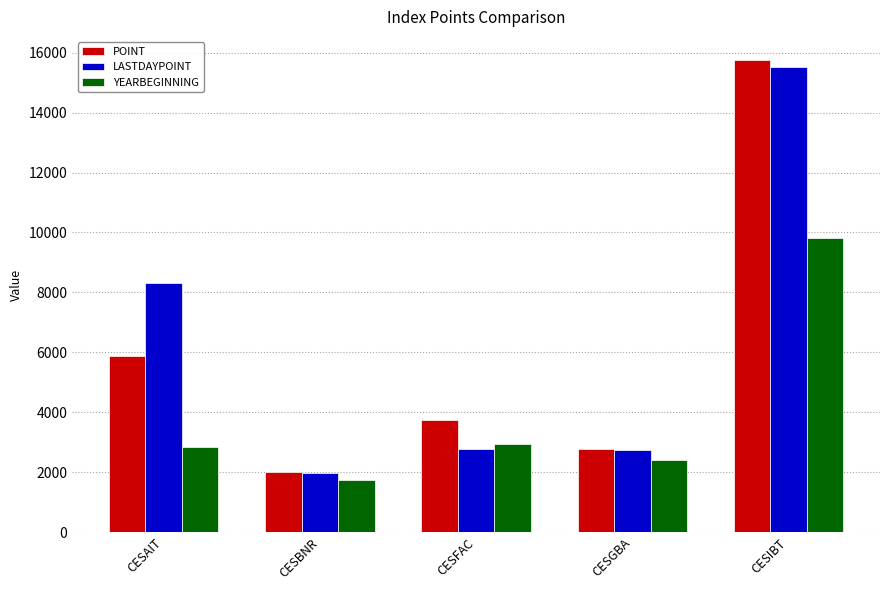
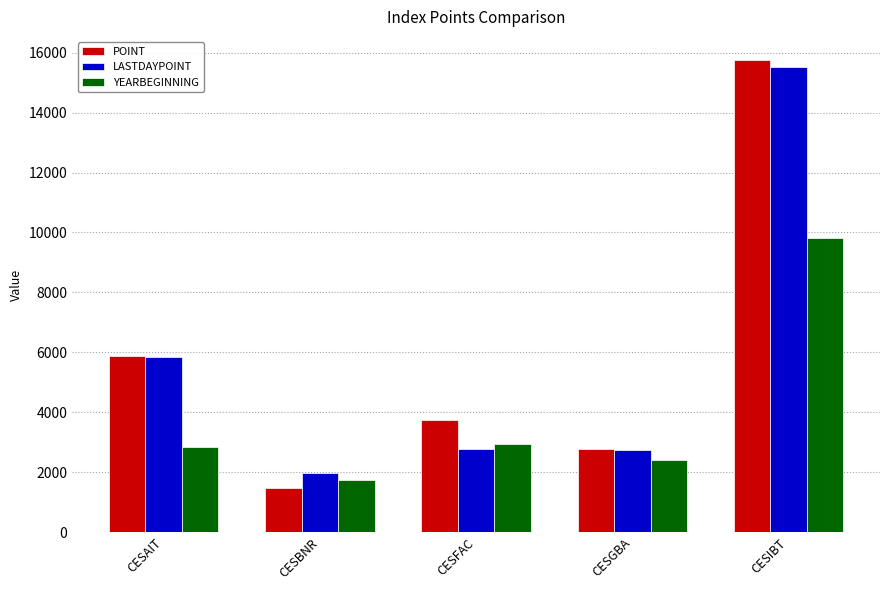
  {
    "POINT": {
      "CESAIT": 5900,
-     "CESBNR": 2000,
+     "CESBNR": 1500,
      "CESFAC": 3700,
      "CESGBA": 2800,
      "CESIBT": 15700
    },
    "LASTDAYPOINT": {
-     "CESAIT": 8300,
+     "CESAIT": 5800,
      "CESBNR": 2000,
      "CESFAC": 2800,
      "CESGBA": 2800,
      "CESIBT": 15500
    },
    "YEARBEGINNING": {
      "CESAIT": 2900,
      "CESBNR": 1700,
      "CESFAC": 2900,
      "CESGBA": 2400,
      "CESIBT": 9800
    }
  }
